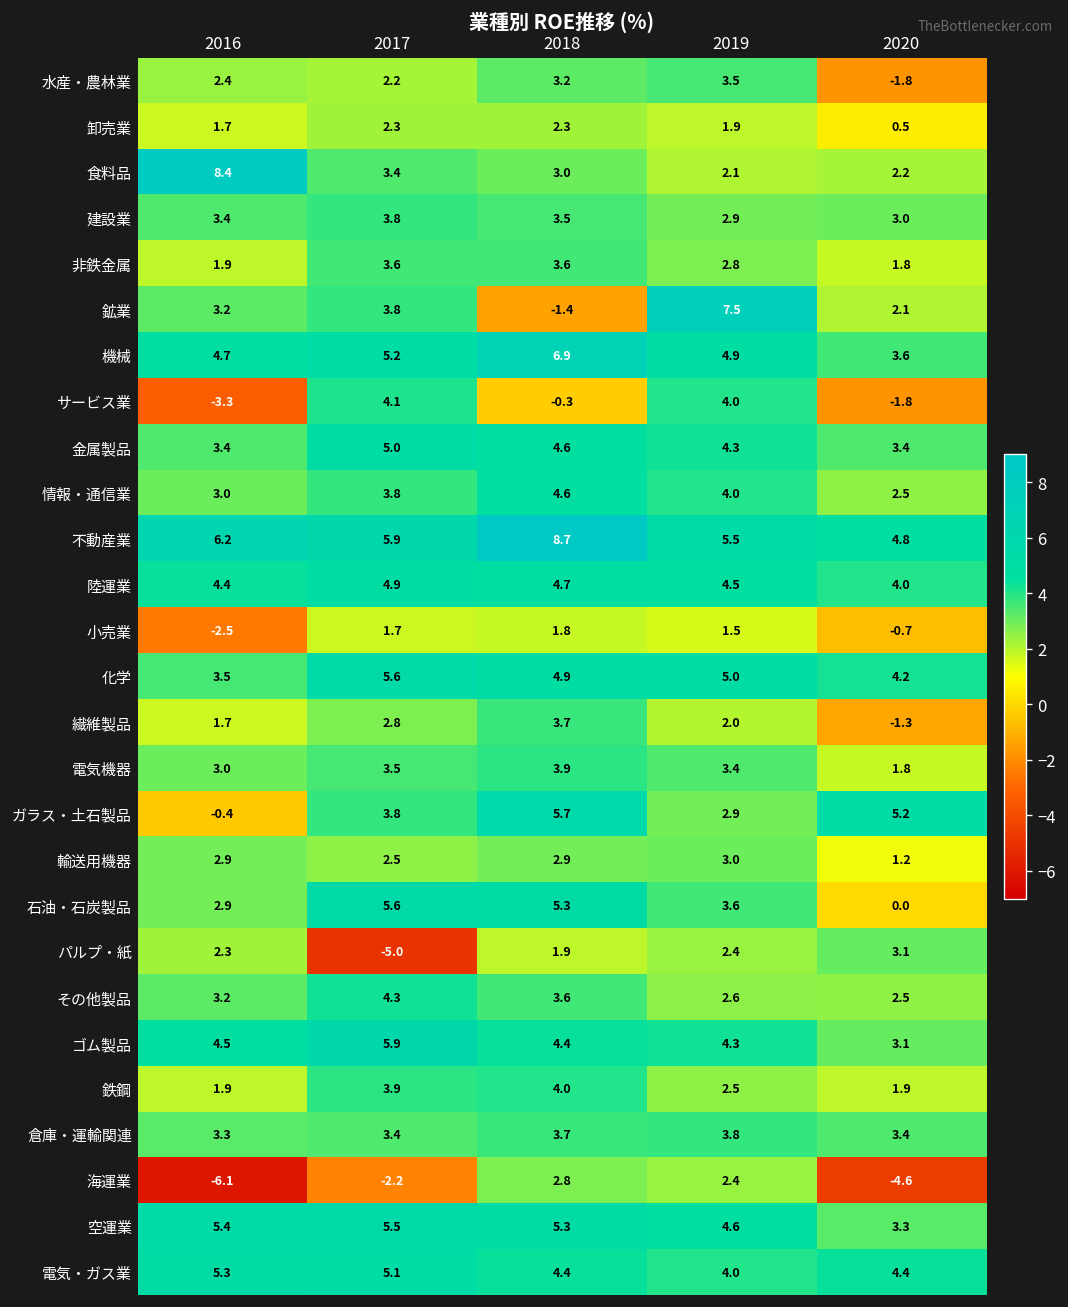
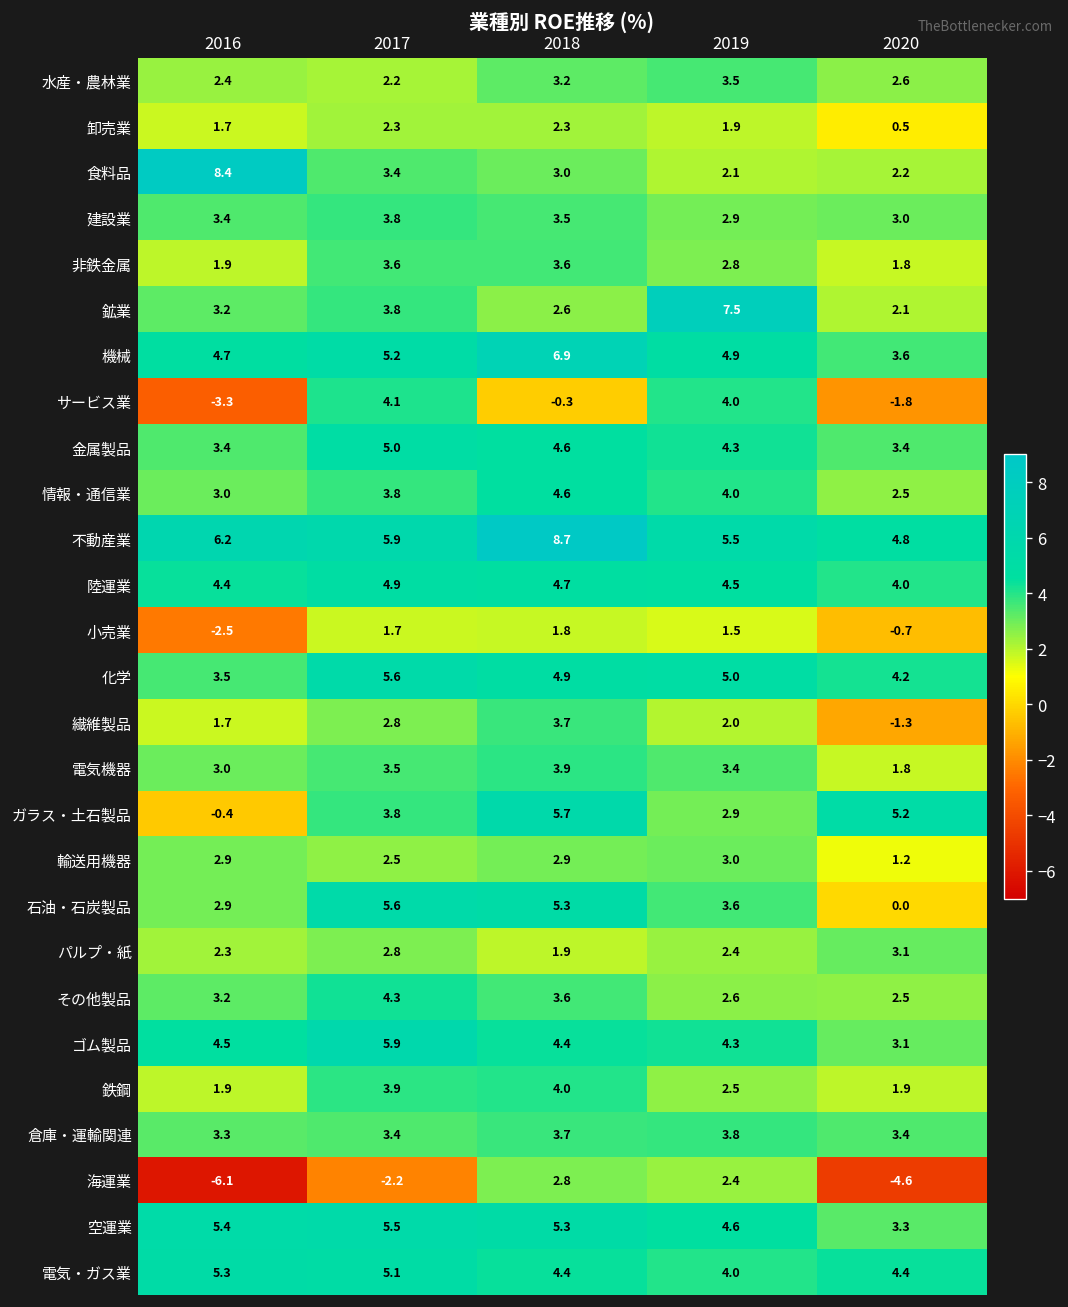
  {
    "水産・農林業": {
      "2016": 2.4,
      "2017": 2.2,
      "2018": 3.2,
      "2019": 3.5,
-     "2020": -1.8
+     "2020": 2.6
    },
    "卸売業": {
      "2016": 1.7,
      "2017": 2.3,
      "2018": 2.3,
      "2019": 1.9,
      "2020": 0.5
    },
    "食料品": {
      "2016": 8.4,
      "2017": 3.4,
      "2018": 3.0,
      "2019": 2.1,
      "2020": 2.2
    },
    "建設業": {
      "2016": 3.4,
      "2017": 3.8,
      "2018": 3.5,
      "2019": 2.9,
      "2020": 3.0
    },
    "非鉄金属": {
      "2016": 1.9,
      "2017": 3.6,
      "2018": 3.6,
      "2019": 2.8,
      "2020": 1.8
    },
    "鉱業": {
      "2016": 3.2,
      "2017": 3.8,
-     "2018": -1.4,
+     "2018": 2.6,
      "2019": 7.5,
      "2020": 2.1
    },
    "機械": {
      "2016": 4.7,
      "2017": 5.2,
      "2018": 6.9,
      "2019": 4.9,
      "2020": 3.6
    },
    "サービス業": {
      "2016": -3.3,
      "2017": 4.1,
      "2018": -0.3,
      "2019": 4.0,
      "2020": -1.8
    },
    "金属製品": {
      "2016": 3.4,
      "2017": 5.0,
      "2018": 4.6,
      "2019": 4.3,
      "2020": 3.4
    },
    "情報・通信業": {
      "2016": 3.0,
      "2017": 3.8,
      "2018": 4.6,
      "2019": 4.0,
      "2020": 2.5
    },
    "不動産業": {
      "2016": 6.2,
      "2017": 5.9,
      "2018": 8.7,
      "2019": 5.5,
      "2020": 4.8
    },
    "陸運業": {
      "2016": 4.4,
      "2017": 4.9,
      "2018": 4.7,
      "2019": 4.5,
      "2020": 4.0
    },
    "小売業": {
      "2016": -2.5,
      "2017": 1.7,
      "2018": 1.8,
      "2019": 1.5,
      "2020": -0.7
    },
    "化学": {
      "2016": 3.5,
      "2017": 5.6,
      "2018": 4.9,
      "2019": 5.0,
      "2020": 4.2
    },
    "繊維製品": {
      "2016": 1.7,
      "2017": 2.8,
      "2018": 3.7,
      "2019": 2.0,
      "2020": -1.3
    },
    "電気機器": {
      "2016": 3.0,
      "2017": 3.5,
      "2018": 3.9,
      "2019": 3.4,
      "2020": 1.8
    },
    "ガラス・土石製品": {
      "2016": -0.4,
      "2017": 3.8,
      "2018": 5.7,
      "2019": 2.9,
      "2020": 5.2
    },
    "輸送用機器": {
      "2016": 2.9,
      "2017": 2.5,
      "2018": 2.9,
      "2019": 3.0,
      "2020": 1.2
    },
    "石油・石炭製品": {
      "2016": 2.9,
      "2017": 5.6,
      "2018": 5.3,
      "2019": 3.6,
      "2020": 0.0
    },
    "パルプ・紙": {
      "2016": 2.3,
-     "2017": -5.0,
+     "2017": 2.8,
      "2018": 1.9,
      "2019": 2.4,
      "2020": 3.1
    },
    "その他製品": {
      "2016": 3.2,
      "2017": 4.3,
      "2018": 3.6,
      "2019": 2.6,
      "2020": 2.5
    },
    "ゴム製品": {
      "2016": 4.5,
      "2017": 5.9,
      "2018": 4.4,
      "2019": 4.3,
      "2020": 3.1
    },
    "鉄鋼": {
      "2016": 1.9,
      "2017": 3.9,
      "2018": 4.0,
      "2019": 2.5,
      "2020": 1.9
    },
    "倉庫・運輸関連": {
      "2016": 3.3,
      "2017": 3.4,
      "2018": 3.7,
      "2019": 3.8,
      "2020": 3.4
    },
    "海運業": {
      "2016": -6.1,
      "2017": -2.2,
      "2018": 2.8,
      "2019": 2.4,
      "2020": -4.6
    },
    "空運業": {
      "2016": 5.4,
      "2017": 5.5,
      "2018": 5.3,
      "2019": 4.6,
      "2020": 3.3
    },
    "電気・ガス業": {
      "2016": 5.3,
      "2017": 5.1,
      "2018": 4.4,
      "2019": 4.0,
      "2020": 4.4
    }
  }
